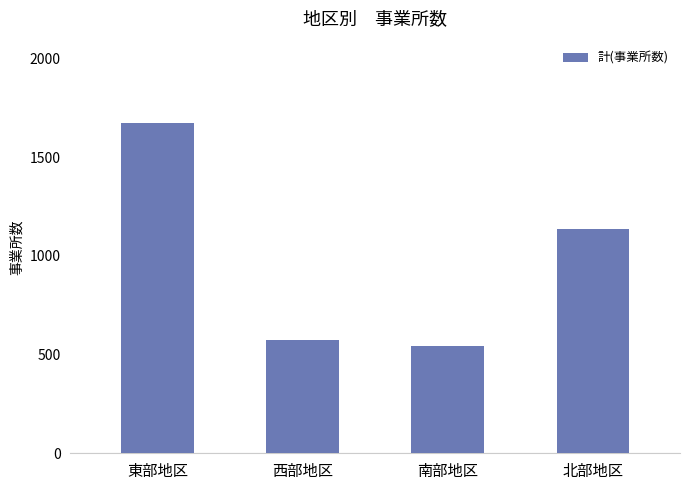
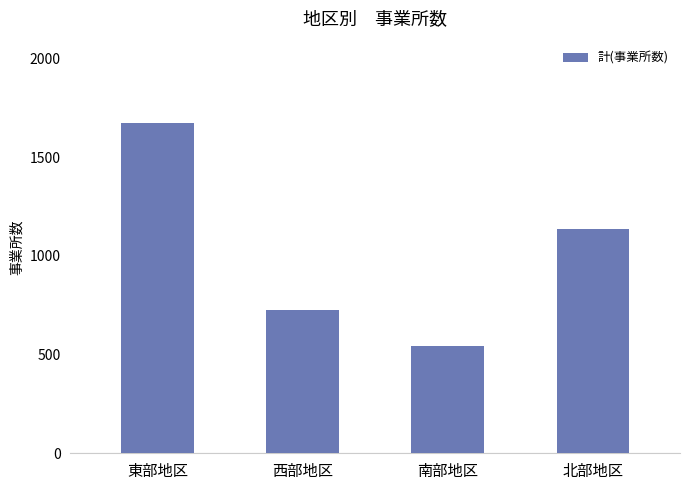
  {
    "東部地区": 1670,
-   "西部地区": 570,
+   "西部地区": 730,
    "南部地区": 540,
    "北部地区": 1140
  }
